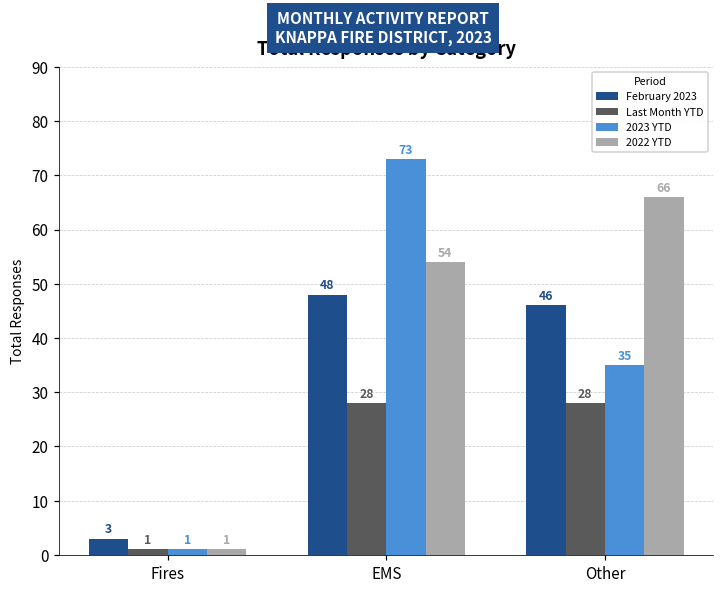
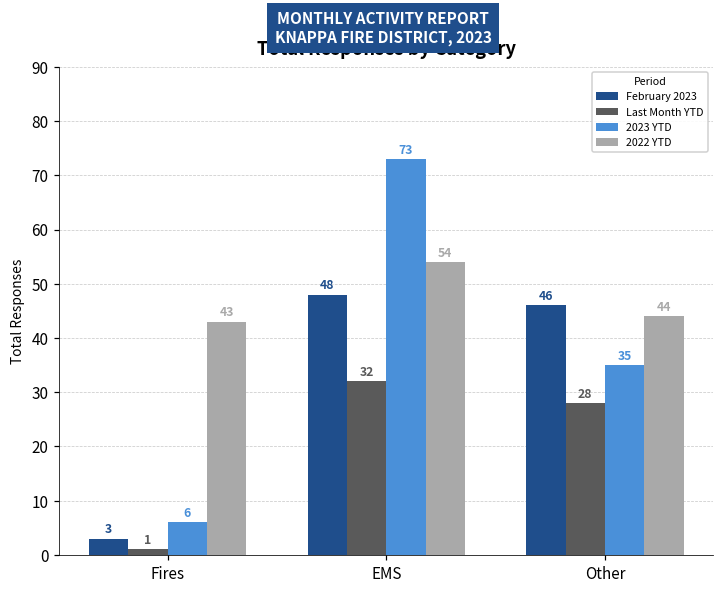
  {
    "February 2023": {
      "Fires": 3,
      "EMS": 48,
      "Other": 46
    },
    "Last Month YTD": {
      "Fires": 1,
-     "EMS": 28,
+     "EMS": 32,
      "Other": 28
    },
    "2023 YTD": {
-     "Fires": 1,
+     "Fires": 6,
      "EMS": 73,
      "Other": 35
    },
    "2022 YTD": {
-     "Fires": 1,
+     "Fires": 43,
      "EMS": 54,
-     "Other": 66
+     "Other": 44
    }
  }
